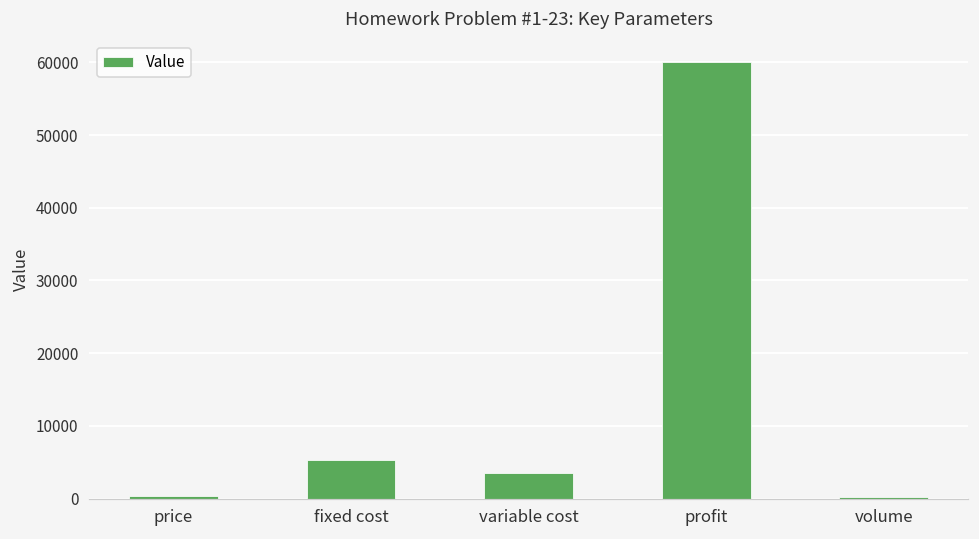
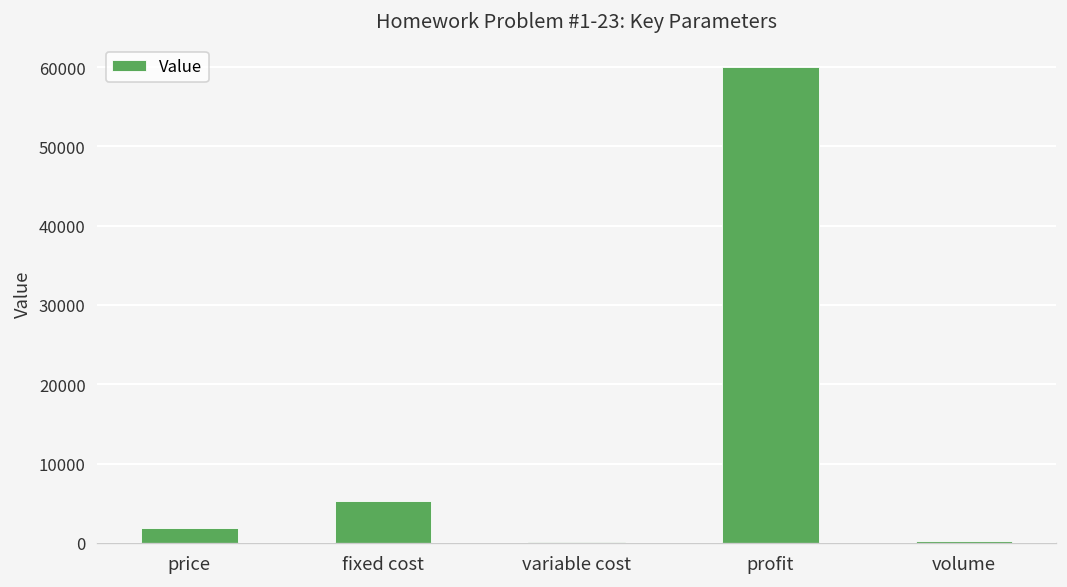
  {
-   "price": 0,
+   "price": 2000,
    "fixed cost": 5000,
-   "variable cost": 4000,
+   "variable cost": 0,
    "profit": 60000
  }
